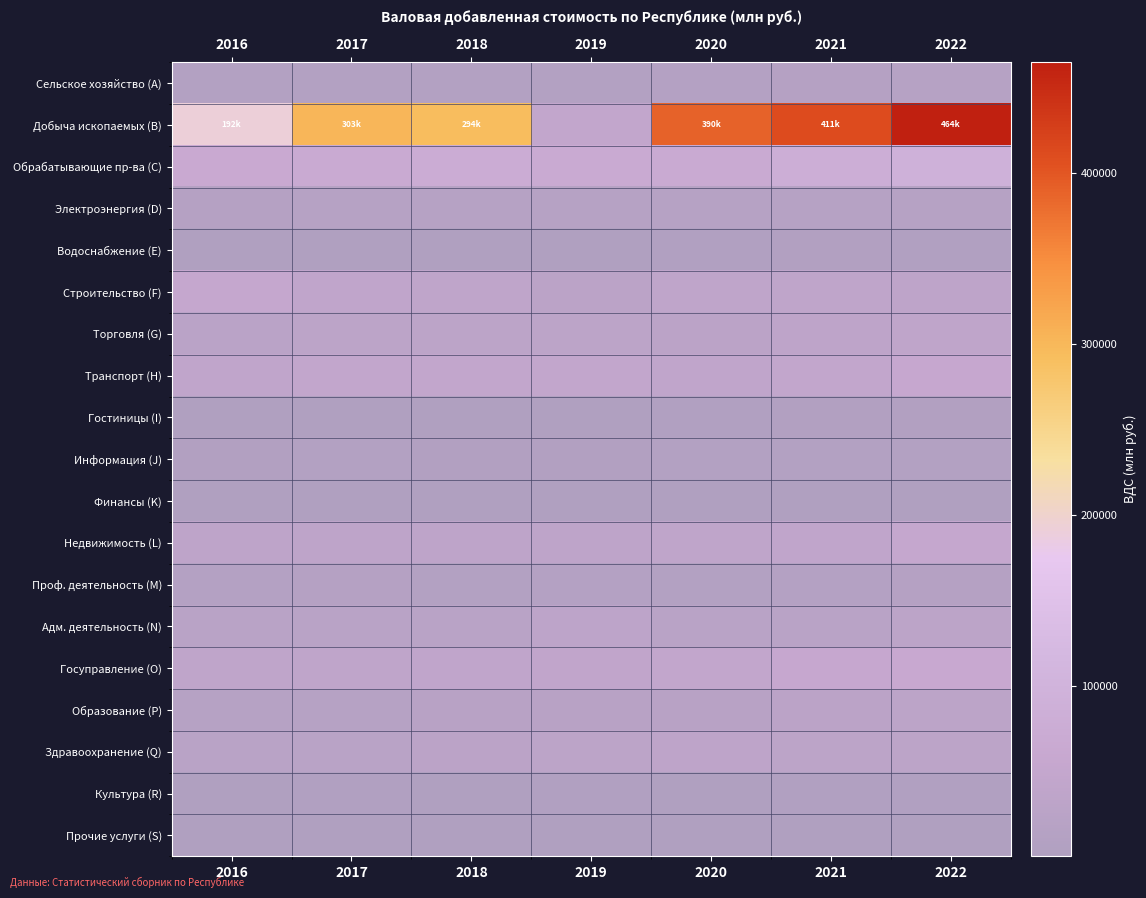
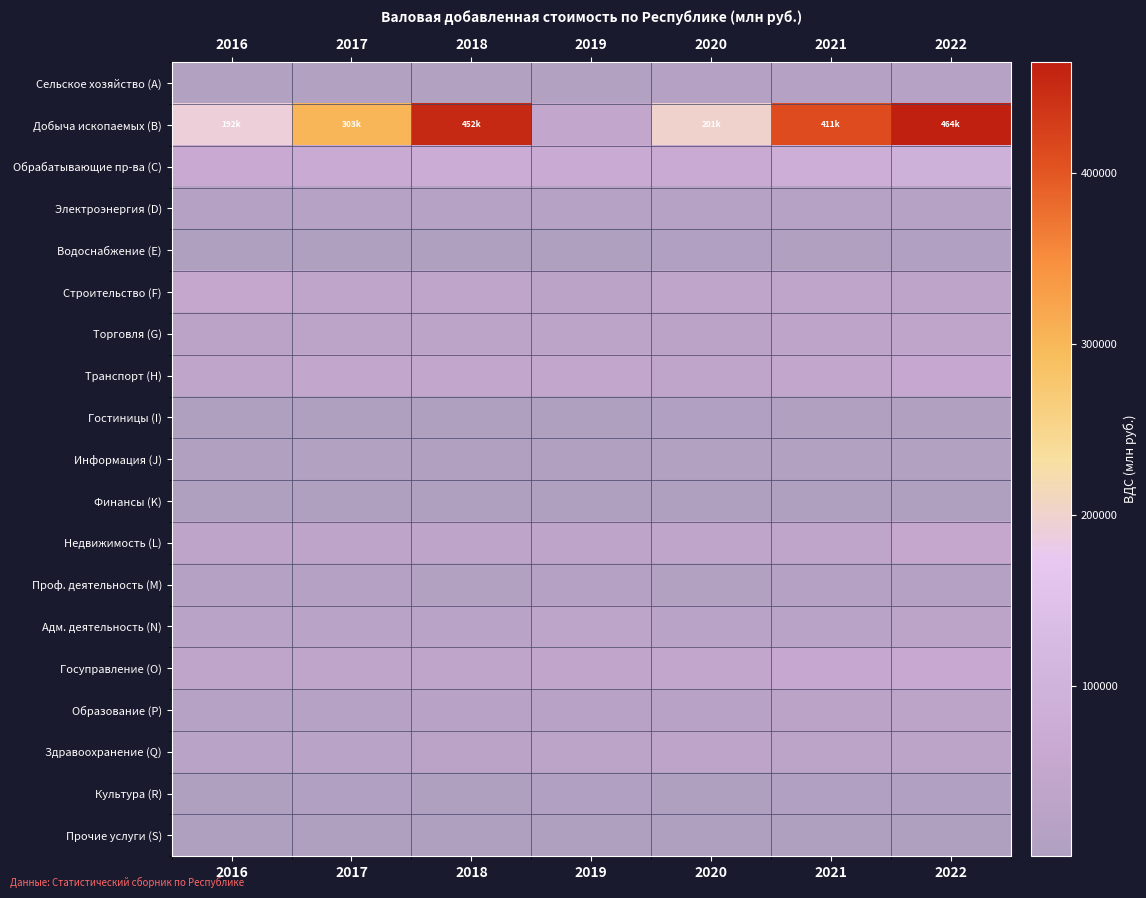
  {
    "Добыча ископаемых (B)": {
      "2016": "192k",
      "2017": "303k",
-     "2018": "294k",
-     "2020": "390k",
+     "2018": "452k",
+     "2020": "201k",
      "2021": "411k",
      "2022": "464k"
    }
  }
